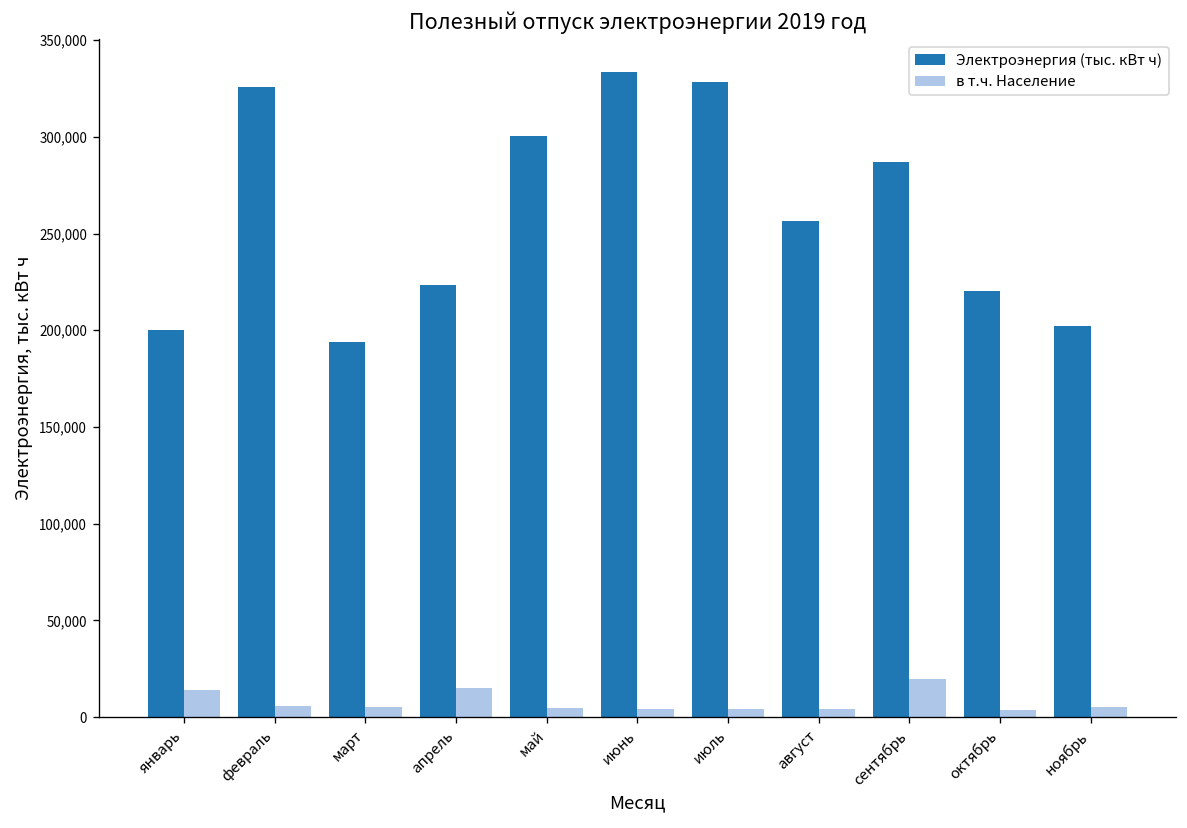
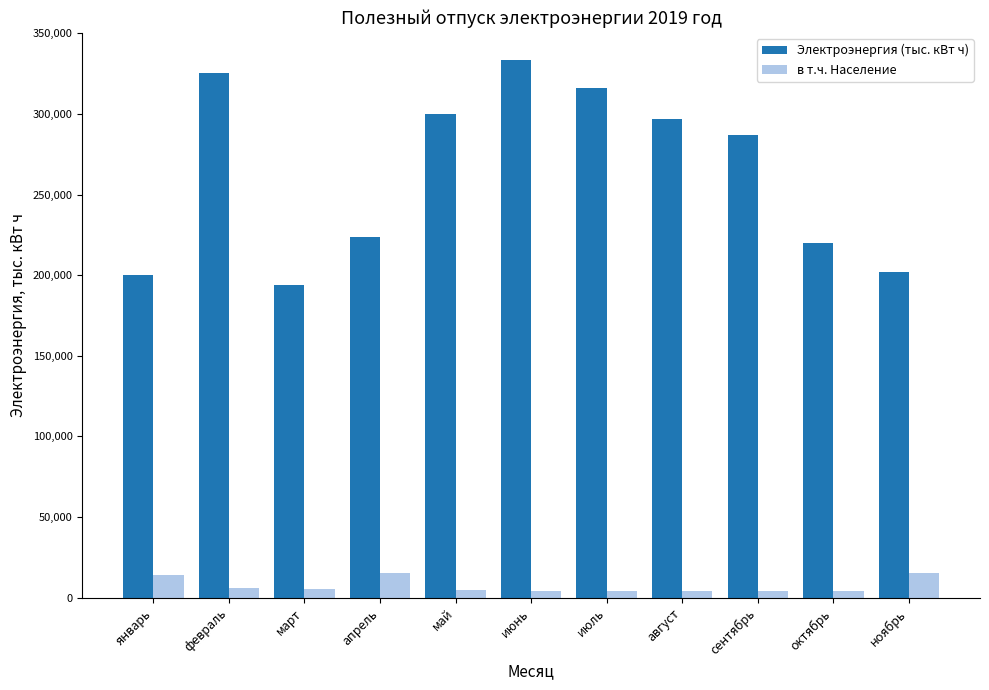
  {
    "Электроэнергия (тыс. кВт ч)": {
      "январь": "200,000",
      "февраль": "326,000",
      "март": "194,000",
      "апрель": "223,000",
      "май": "300,000",
      "июнь": "334,000",
-     "июль": "328,000",
-     "август": "256,000",
+     "июль": "316,000",
+     "август": "297,000",
      "сентябрь": "287,000",
      "октябрь": "220,000",
      "ноябрь": "202,000"
    },
    "в т.ч. Население": {
      "январь": "14,000",
      "февраль": "6,000",
      "март": "5,000",
      "апрель": "15,000",
      "май": "5,000",
      "июнь": "4,000",
      "июль": "4,000",
      "август": "4,000",
-     "сентябрь": "20,000",
+     "сентябрь": "4,000",
      "октябрь": "4,000",
-     "ноябрь": "6,000"
+     "ноябрь": "16,000"
    }
  }
